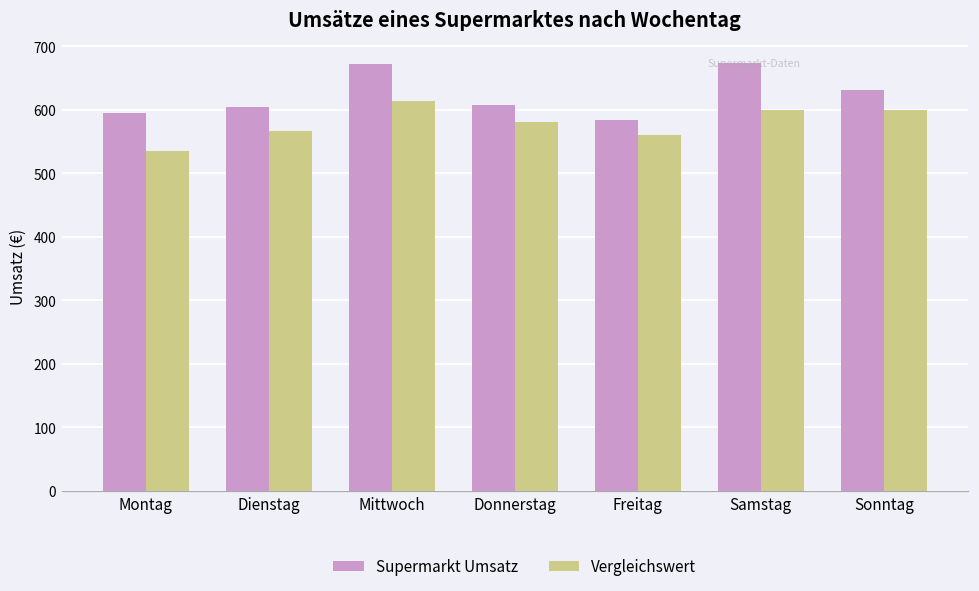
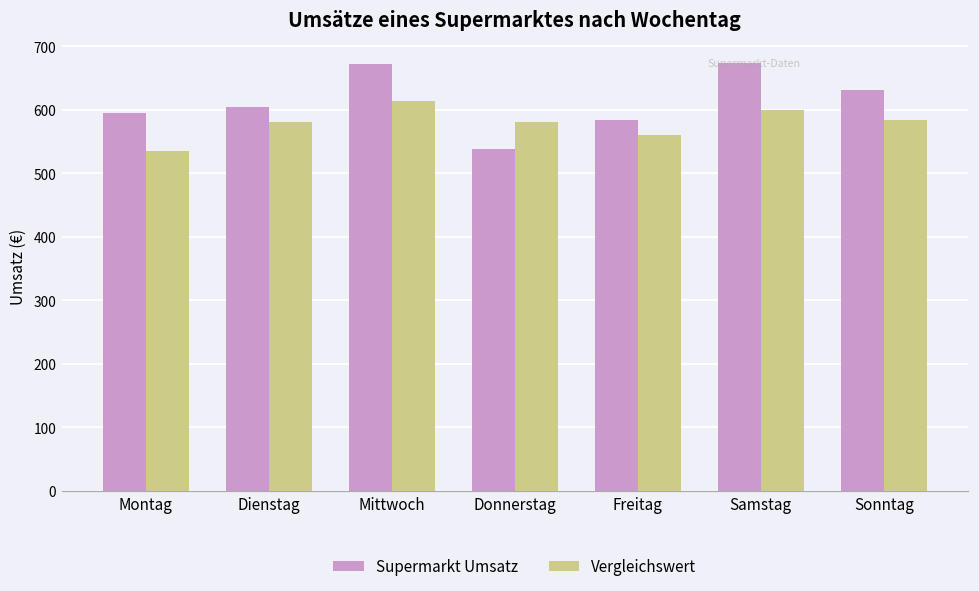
  {
    "Supermarkt Umsatz": {
      "Montag": 590,
      "Dienstag": 600,
      "Mittwoch": 670,
-     "Donnerstag": 610,
+     "Donnerstag": 540,
      "Freitag": 580,
      "Samstag": 670,
      "Sonntag": 630
    },
    "Vergleichswert": {
      "Montag": 540,
-     "Dienstag": 570,
+     "Dienstag": 580,
      "Mittwoch": 610,
      "Donnerstag": 580,
      "Freitag": 560,
      "Samstag": 600,
-     "Sonntag": 600
+     "Sonntag": 580
    }
  }
